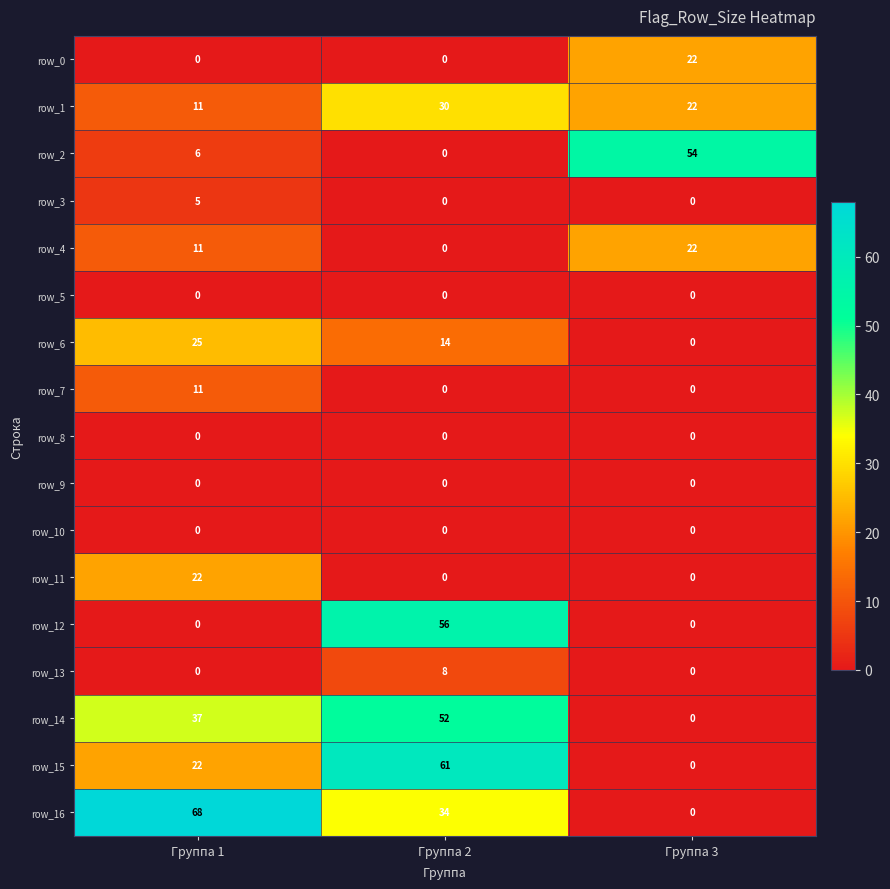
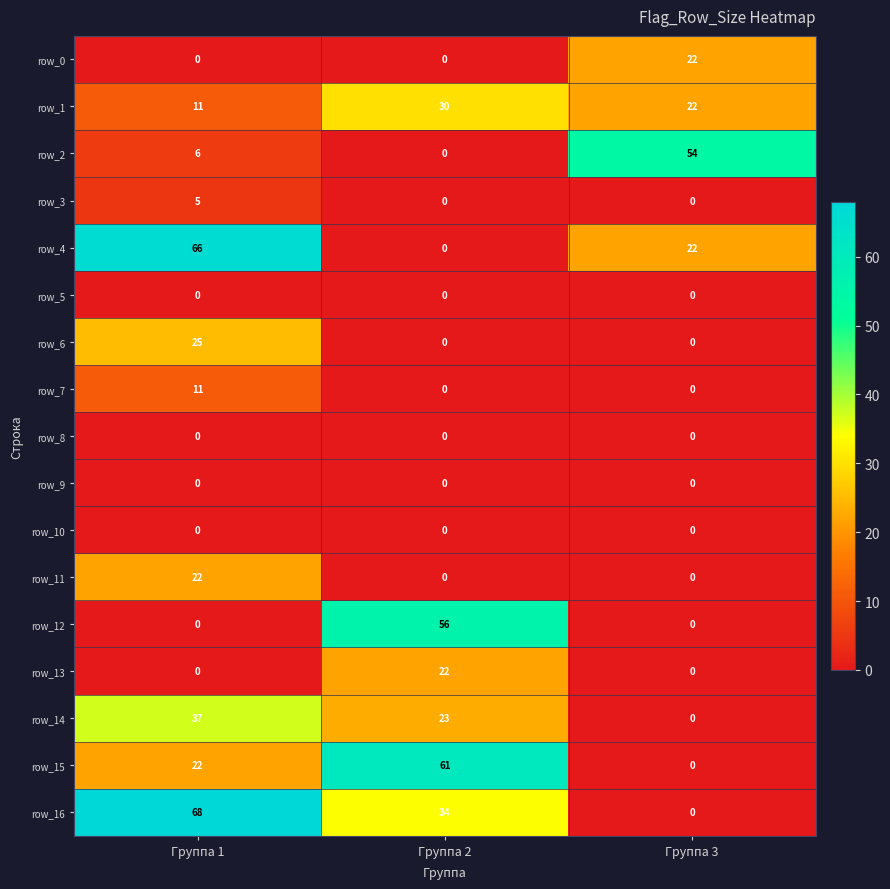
  {
    "row_0": {
      "Группа 1": 0,
      "Группа 2": 0,
      "Группа 3": 22
    },
    "row_1": {
      "Группа 1": 11,
      "Группа 2": 30,
      "Группа 3": 22
    },
    "row_2": {
      "Группа 1": 6,
      "Группа 2": 0,
      "Группа 3": 54
    },
    "row_3": {
      "Группа 1": 5,
      "Группа 2": 0,
      "Группа 3": 0
    },
    "row_4": {
-     "Группа 1": 11,
+     "Группа 1": 66,
      "Группа 2": 0,
      "Группа 3": 22
    },
    "row_5": {
      "Группа 1": 0,
      "Группа 2": 0,
      "Группа 3": 0
    },
    "row_6": {
      "Группа 1": 25,
-     "Группа 2": 14,
+     "Группа 2": 0,
      "Группа 3": 0
    },
    "row_7": {
      "Группа 1": 11,
      "Группа 2": 0,
      "Группа 3": 0
    },
    "row_8": {
      "Группа 1": 0,
      "Группа 2": 0,
      "Группа 3": 0
    },
    "row_9": {
      "Группа 1": 0,
      "Группа 2": 0,
      "Группа 3": 0
    },
    "row_10": {
      "Группа 1": 0,
      "Группа 2": 0,
      "Группа 3": 0
    },
    "row_11": {
      "Группа 1": 22,
      "Группа 2": 0,
      "Группа 3": 0
    },
    "row_12": {
      "Группа 1": 0,
      "Группа 2": 56,
      "Группа 3": 0
    },
    "row_13": {
      "Группа 1": 0,
-     "Группа 2": 8,
+     "Группа 2": 22,
      "Группа 3": 0
    },
    "row_14": {
      "Группа 1": 37,
-     "Группа 2": 52,
+     "Группа 2": 23,
      "Группа 3": 0
    },
    "row_15": {
      "Группа 1": 22,
      "Группа 2": 61,
      "Группа 3": 0
    },
    "row_16": {
      "Группа 1": 68,
      "Группа 2": 34,
      "Группа 3": 0
    }
  }
